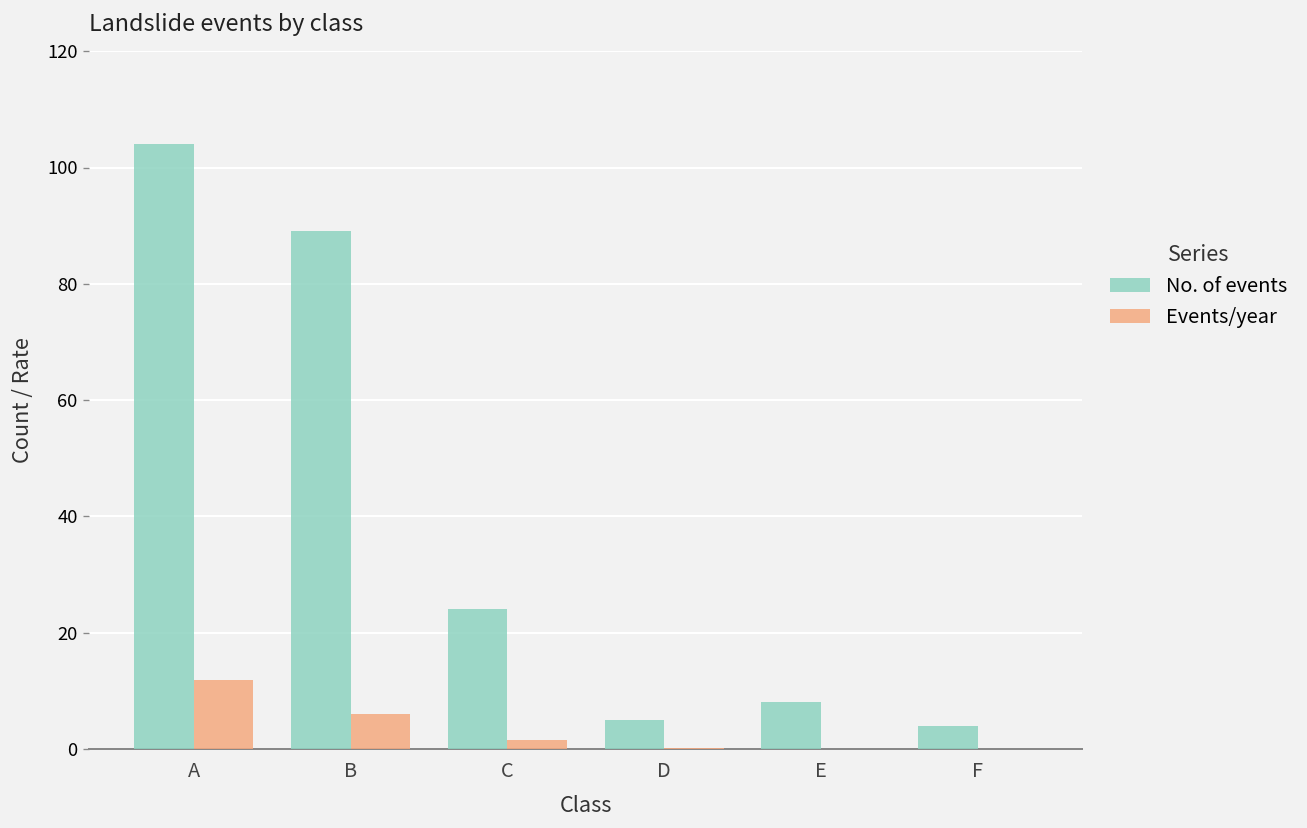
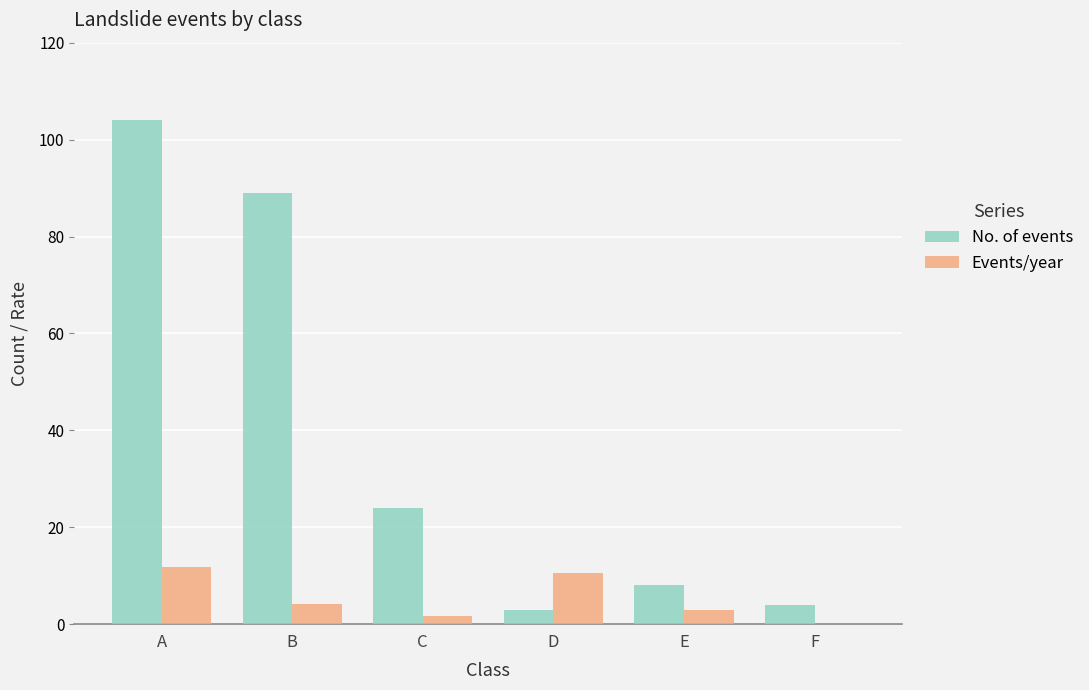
  {
    "No. of events": {
      "A": 104,
      "B": 89,
      "C": 24,
-     "D": 5,
+     "D": 3,
      "E": 8,
      "F": 4
    },
    "Events/year": {
      "A": 12,
-     "B": 6,
+     "B": 4,
      "C": 2,
-     "D": 0,
-     "E": 0,
+     "D": 11,
+     "E": 3,
      "F": 0
    }
  }
